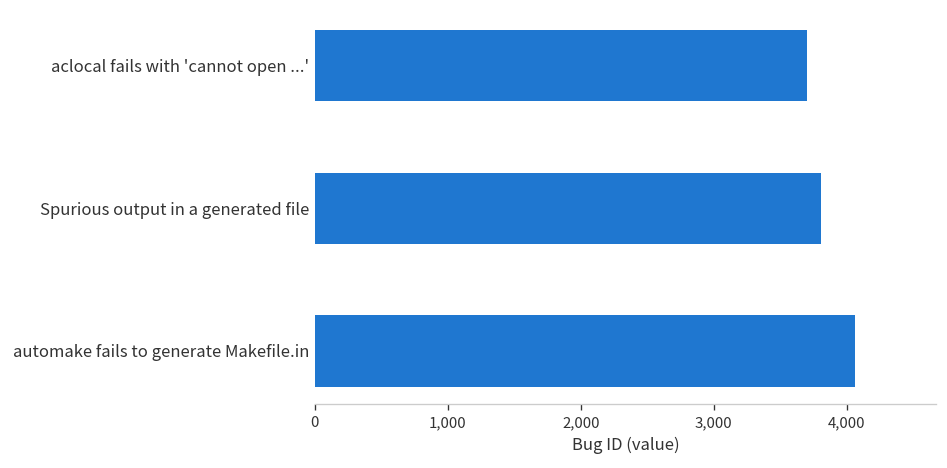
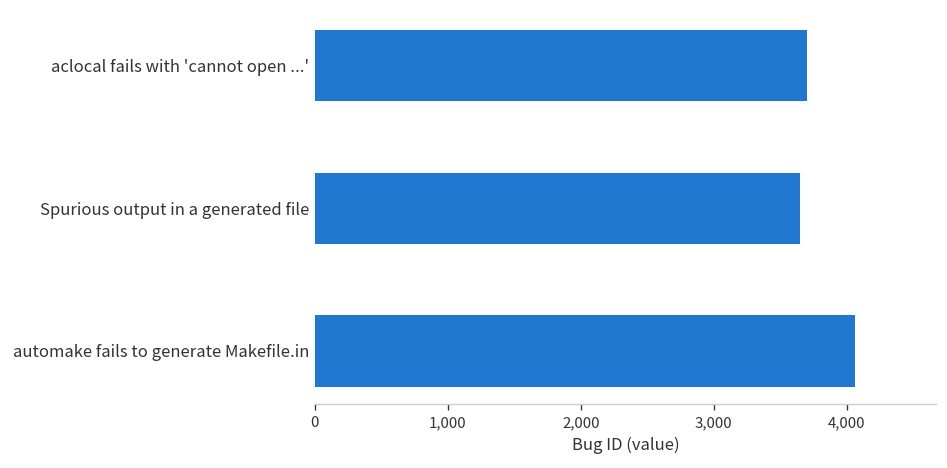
  {
    "aclocal fails with 'cannot open ...'": "3,700",
-   "Spurious output in a generated file": "3,800",
+   "Spurious output in a generated file": "3,650",
    "automake fails to generate Makefile.in": "4,060"
  }
